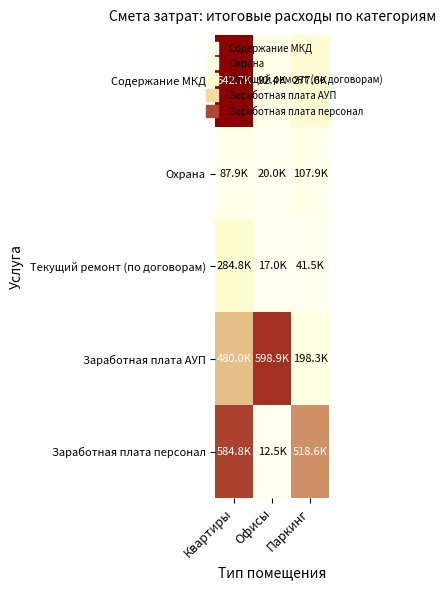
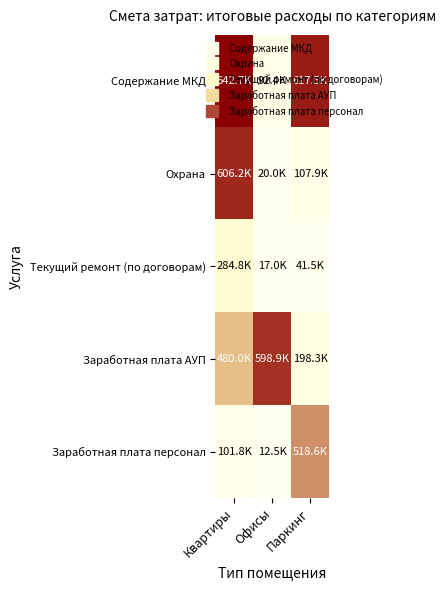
  {
    "Содержание МКД": {
      "Квартиры": "642.7K",
      "Офисы": "92.4K",
-     "Паркинг": "277.6K"
+     "Паркинг": "617.5K"
    },
    "Охрана": {
-     "Квартиры": "87.9K",
+     "Квартиры": "606.2K",
      "Офисы": "20.0K",
      "Паркинг": "107.9K"
    },
    "Текущий ремонт (по договорам)": {
      "Квартиры": "284.8K",
      "Офисы": "17.0K",
      "Паркинг": "41.5K"
    },
    "Заработная плата АУП": {
      "Квартиры": "480.0K",
      "Офисы": "598.9K",
      "Паркинг": "198.3K"
    },
    "Заработная плата персонал": {
-     "Квартиры": "584.8K",
+     "Квартиры": "101.8K",
      "Офисы": "12.5K",
      "Паркинг": "518.6K"
    }
  }
